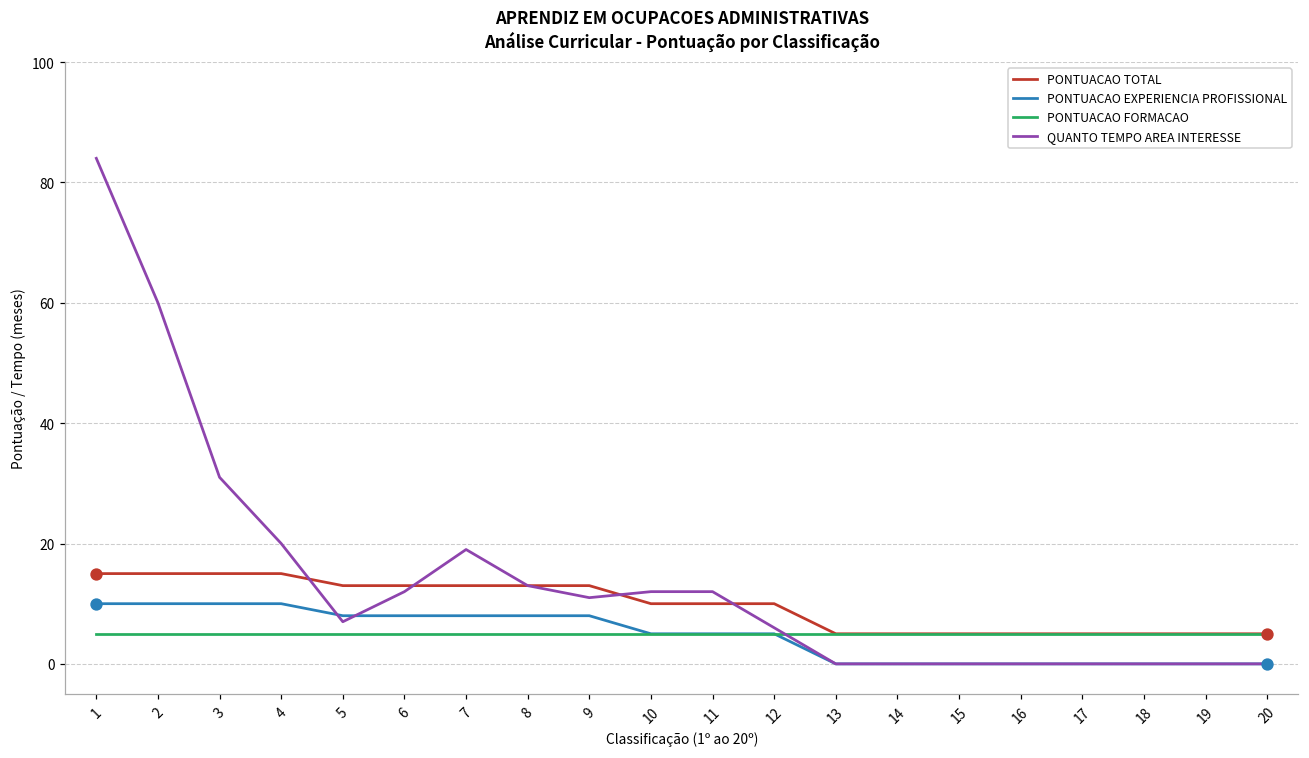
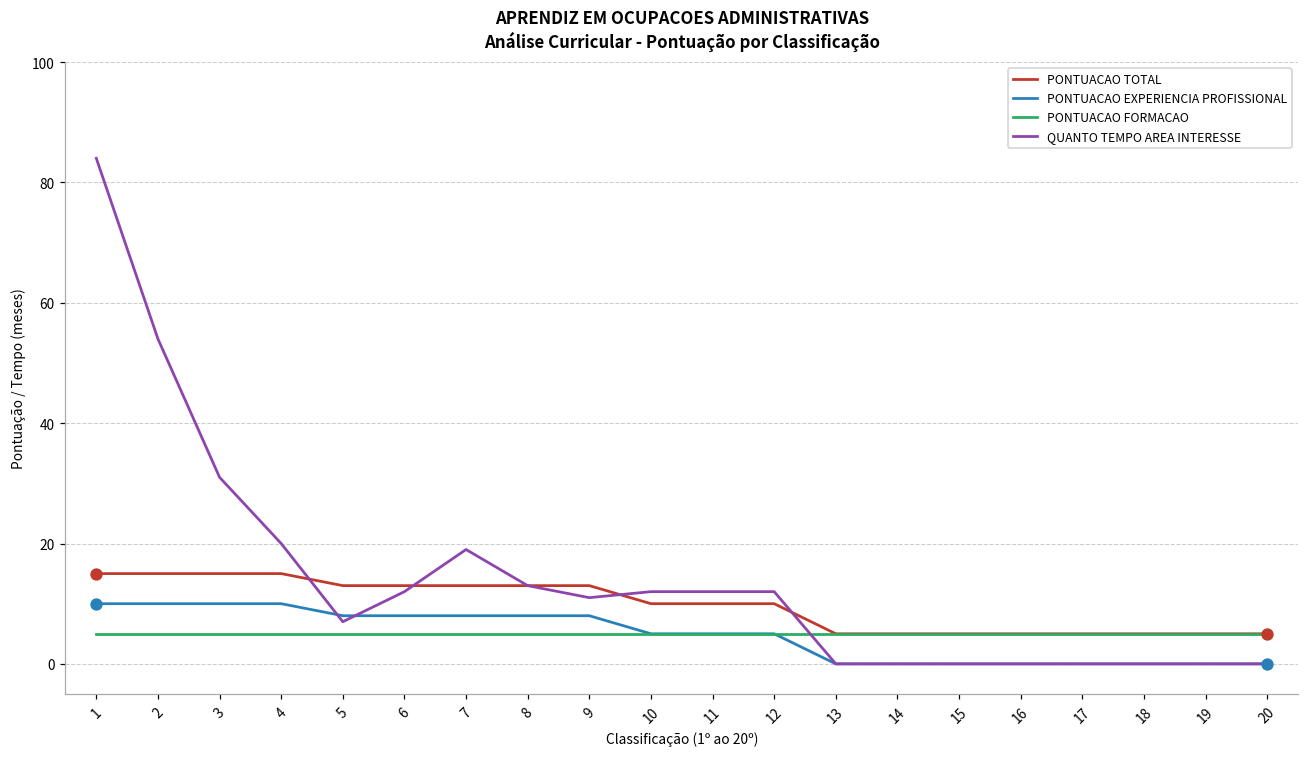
  {
    "PONTUACAO FORMACAO": {
      "1": 5,
      "2": 5,
      "3": 5,
      "4": 5,
      "5": 5,
      "6": 5,
      "7": 5,
      "8": 5,
      "9": 5
    },
    "QUANTO TEMPO AREA INTERESSE": {
      "1": 84,
-     "2": 60,
+     "2": 54,
      "3": 31,
      "4": 20,
      "5": 7,
      "6": 12,
      "7": 19,
      "9": 11,
      "10": 12,
      "11": 12,
-     "12": 6
+     "12": 12
    }
  }
